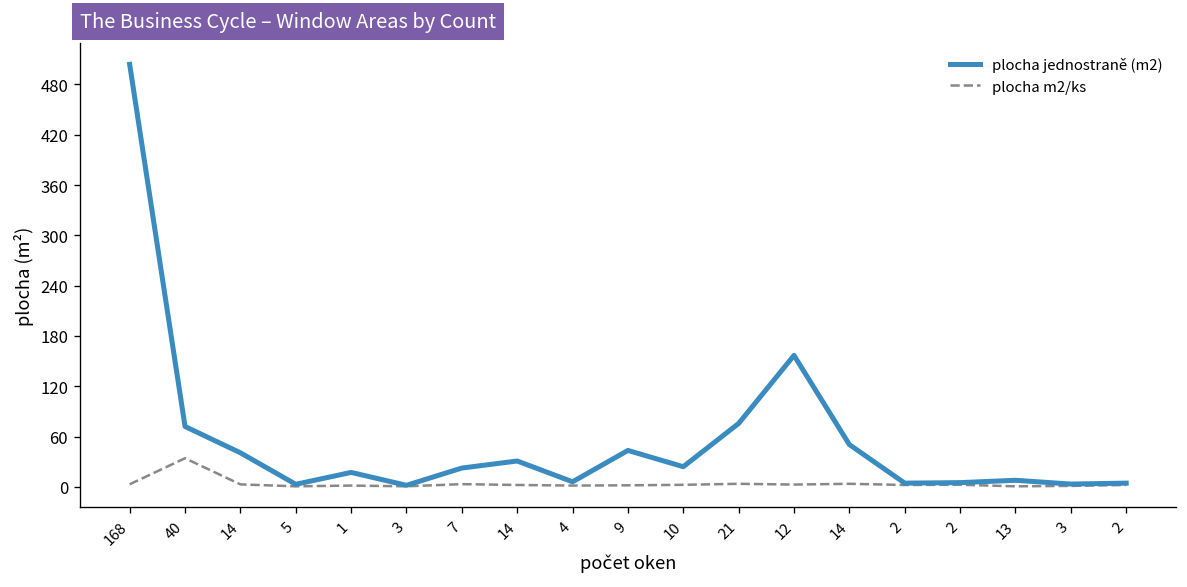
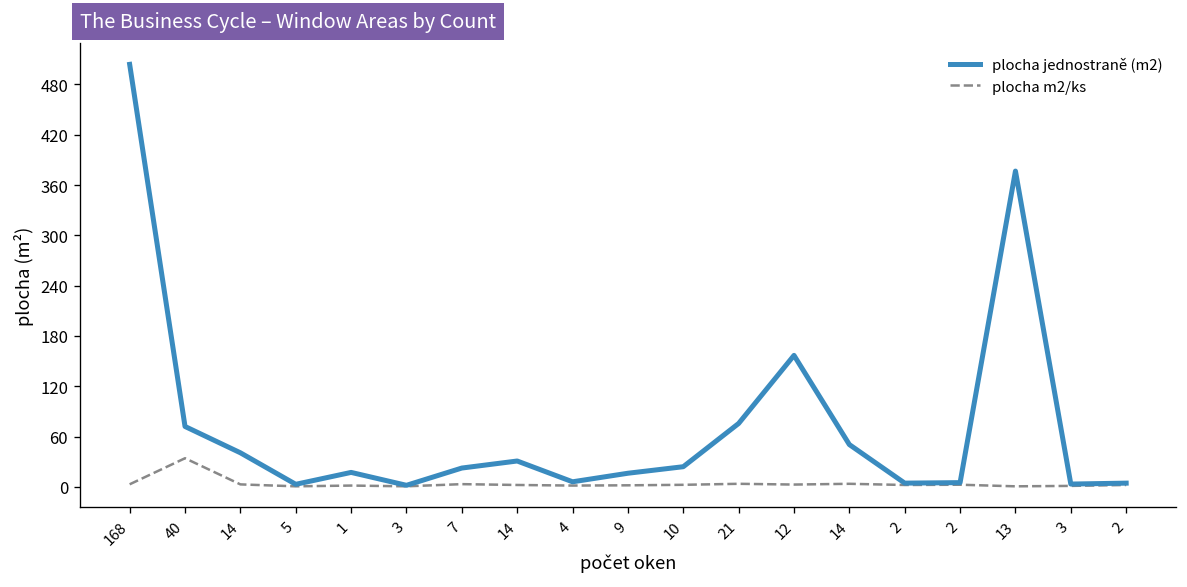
  {
    "plocha jednostraně (m2)": {
      "168": 500,
      "40": 70,
      "1": 20,
      "7": 20,
      "4": 10,
-     "9": 40,
+     "9": 20,
      "10": 20,
      "21": 80,
      "12": 160,
-     "13": 10
+     "13": 380
    },
    "plocha m2/ks": {
      "168": 0,
      "40": 30,
      "1": 0,
      "7": 0,
      "4": 0,
      "9": 0,
      "10": 0,
      "21": 0,
      "12": 0,
      "13": 0
    }
  }
